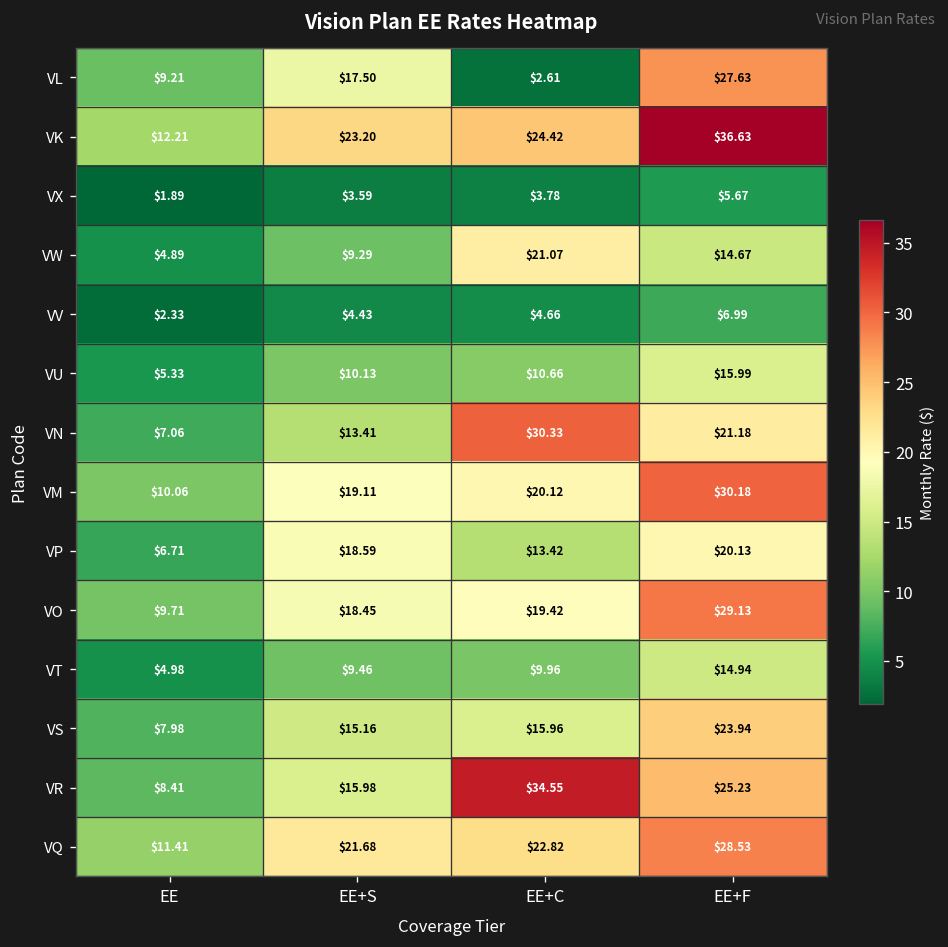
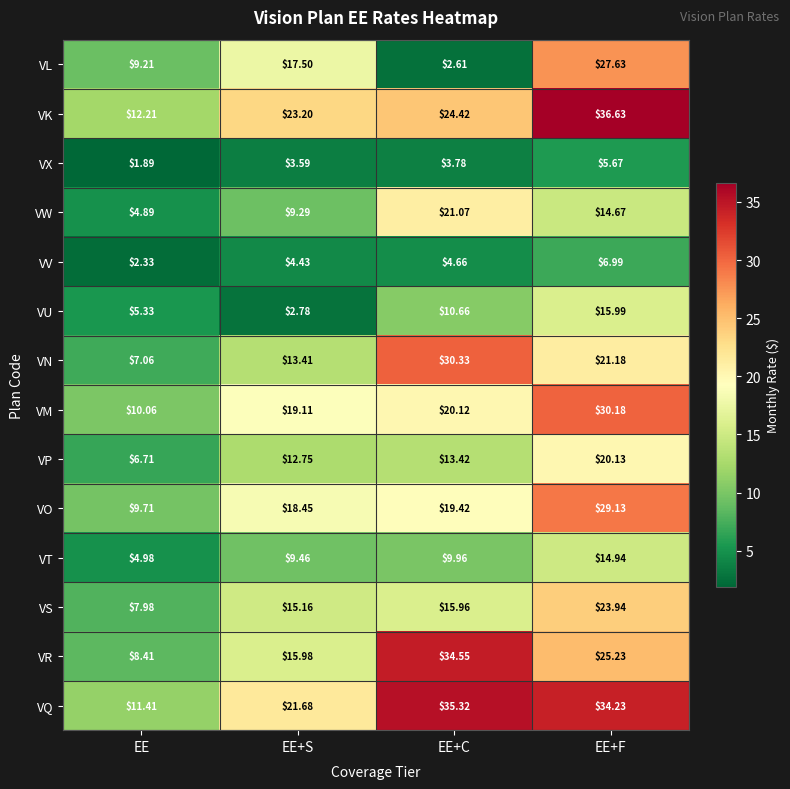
  {
    "VL": {
      "EE": "$9.21",
      "EE+S": "$17.50",
      "EE+C": "$2.61",
      "EE+F": "$27.63"
    },
    "VK": {
      "EE": "$12.21",
      "EE+S": "$23.20",
      "EE+C": "$24.42",
      "EE+F": "$36.63"
    },
    "VX": {
      "EE": "$1.89",
      "EE+S": "$3.59",
      "EE+C": "$3.78",
      "EE+F": "$5.67"
    },
    "VW": {
      "EE": "$4.89",
      "EE+S": "$9.29",
      "EE+C": "$21.07",
      "EE+F": "$14.67"
    },
    "VV": {
      "EE": "$2.33",
      "EE+S": "$4.43",
      "EE+C": "$4.66",
      "EE+F": "$6.99"
    },
    "VU": {
      "EE": "$5.33",
-     "EE+S": "$10.13",
+     "EE+S": "$2.78",
      "EE+C": "$10.66",
      "EE+F": "$15.99"
    },
    "VN": {
      "EE": "$7.06",
      "EE+S": "$13.41",
      "EE+C": "$30.33",
      "EE+F": "$21.18"
    },
    "VM": {
      "EE": "$10.06",
      "EE+S": "$19.11",
      "EE+C": "$20.12",
      "EE+F": "$30.18"
    },
    "VP": {
      "EE": "$6.71",
-     "EE+S": "$18.59",
+     "EE+S": "$12.75",
      "EE+C": "$13.42",
      "EE+F": "$20.13"
    },
    "VO": {
      "EE": "$9.71",
      "EE+S": "$18.45",
      "EE+C": "$19.42",
      "EE+F": "$29.13"
    },
    "VT": {
      "EE": "$4.98",
      "EE+S": "$9.46",
      "EE+C": "$9.96",
      "EE+F": "$14.94"
    },
    "VS": {
      "EE": "$7.98",
      "EE+S": "$15.16",
      "EE+C": "$15.96",
      "EE+F": "$23.94"
    },
    "VR": {
      "EE": "$8.41",
      "EE+S": "$15.98",
      "EE+C": "$34.55",
      "EE+F": "$25.23"
    },
    "VQ": {
      "EE": "$11.41",
      "EE+S": "$21.68",
-     "EE+C": "$22.82",
-     "EE+F": "$28.53"
+     "EE+C": "$35.32",
+     "EE+F": "$34.23"
    }
  }
